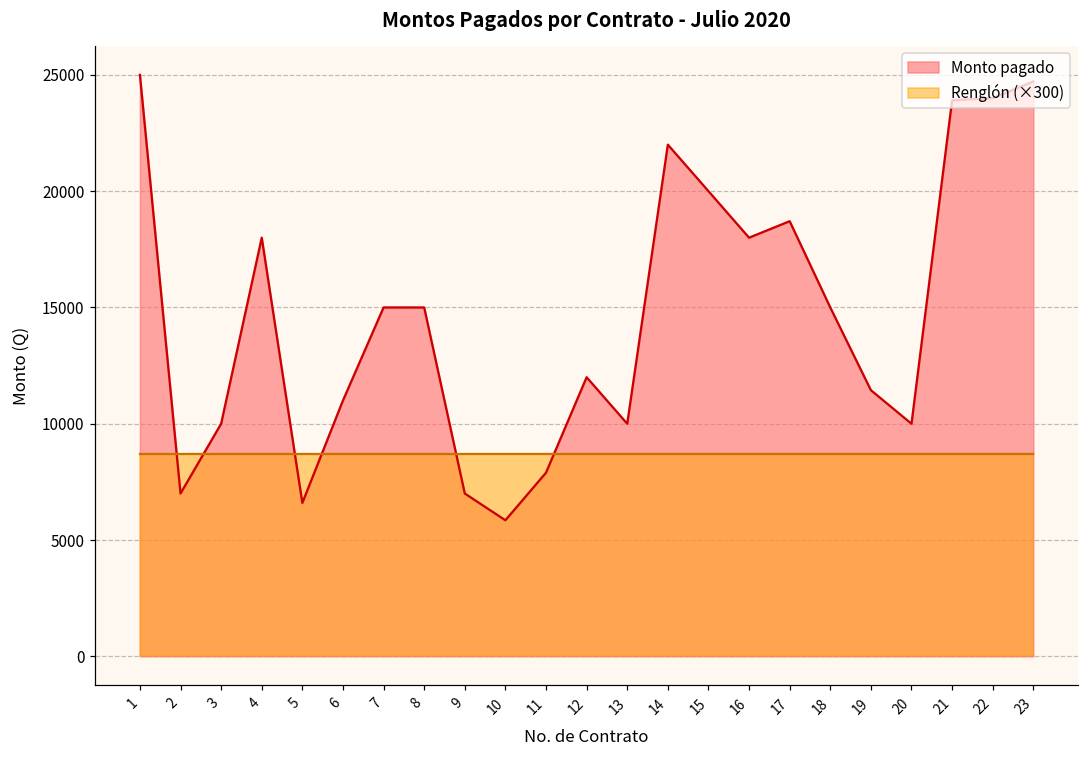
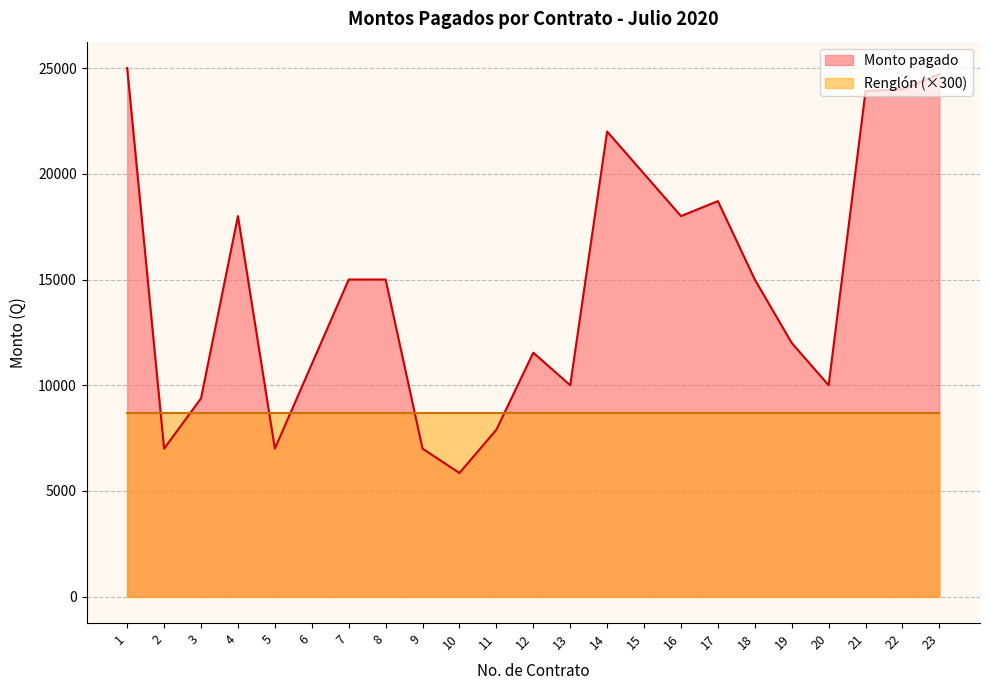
  {
    "Monto pagado": {
      "1": 25000,
      "2": 7000,
-     "3": 10000,
+     "3": 9400,
      "4": 18000,
-     "5": 6600,
+     "5": 7000,
      "6": 11000,
      "7": 15000,
      "8": 15000,
      "9": 7000,
      "10": 5900,
      "11": 7900,
-     "12": 12000,
+     "12": 11500,
      "13": 10000,
      "14": 22000,
      "15": 20000,
      "16": 18000,
      "17": 18700,
      "18": 15000,
-     "19": 11400,
+     "19": 12000,
      "20": 10000
    },
    "Renglón (×300)": {
      "1": 8700,
      "2": 8700,
      "3": 8700,
      "4": 8700,
      "5": 8700,
      "6": 8700,
      "7": 8700,
      "8": 8700,
      "9": 8700,
      "10": 8700,
      "11": 8700,
      "12": 8700,
      "13": 8700,
      "14": 8700,
      "15": 8700,
      "16": 8700,
      "17": 8700,
      "18": 8700,
      "19": 8700,
      "20": 8700,
      "21": 8700,
      "22": 8700,
      "23": 8700
    }
  }
